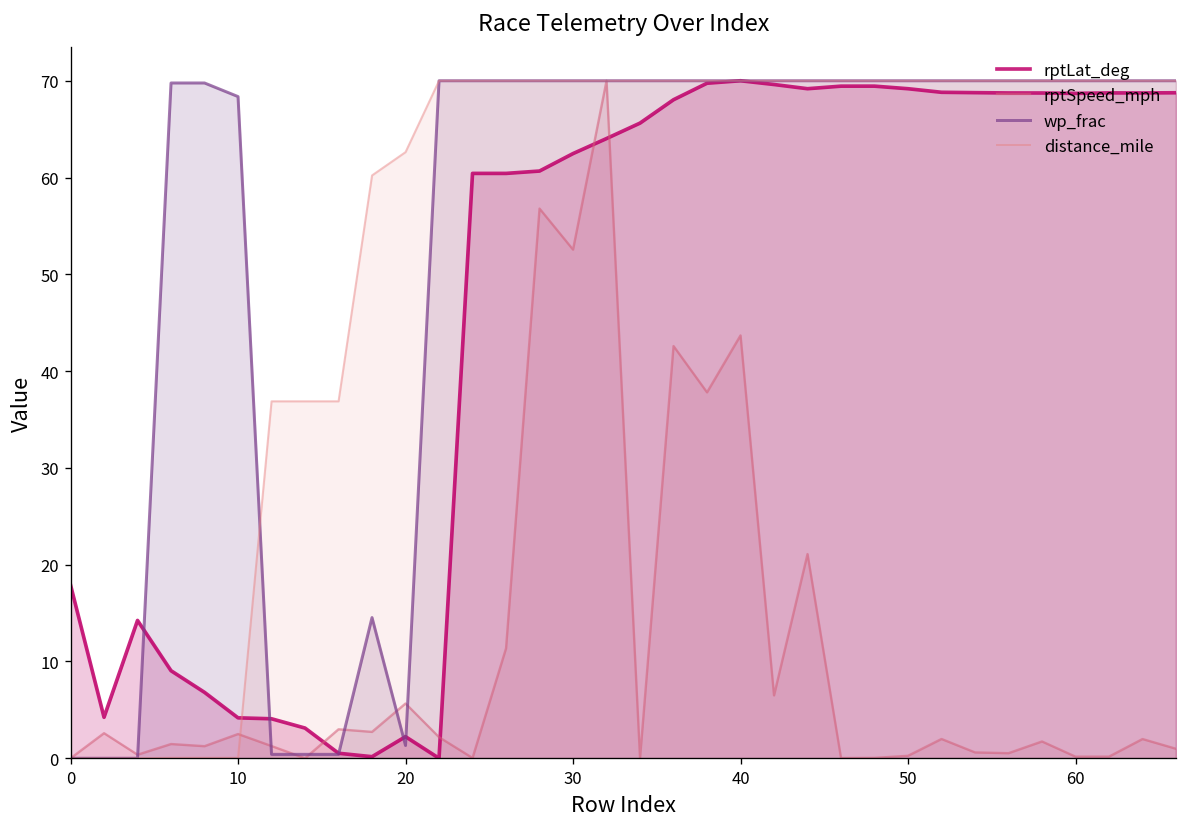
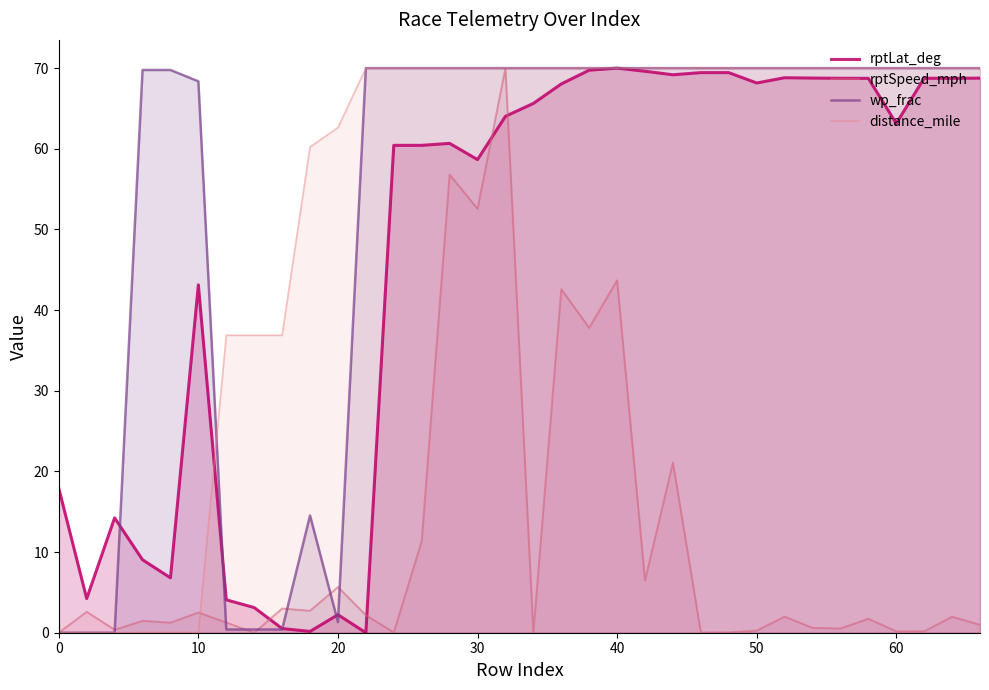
  {
    "rptLat_deg": {
      "0": 18,
-     "10": 4,
+     "10": 43,
      "20": 2,
-     "30": 62,
-     "50": 69,
-     "60": 69
+     "30": 59,
+     "50": 68,
+     "60": 63
    },
    "wp_frac": {
      "10": 68,
      "20": 1
    }
  }
